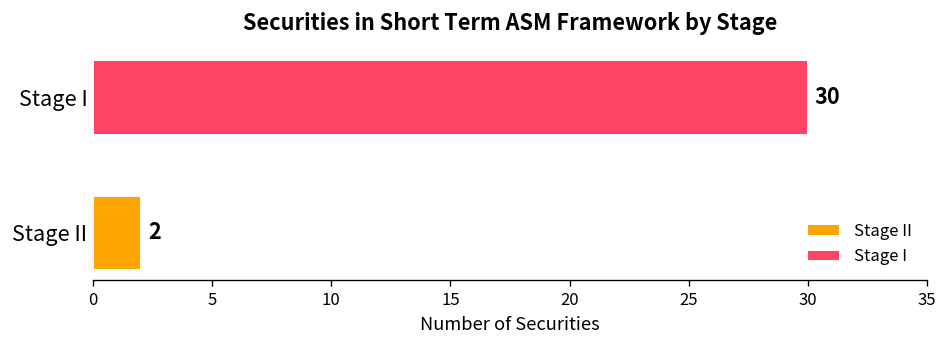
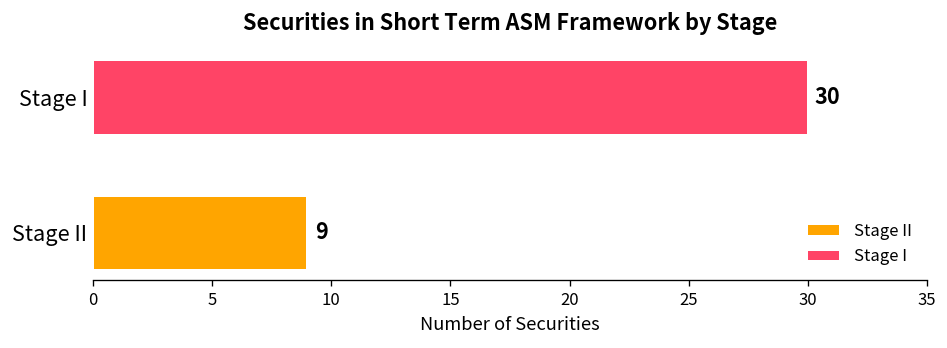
  {
    "Stage I": 30,
-   "Stage II": 2
+   "Stage II": 9
  }
